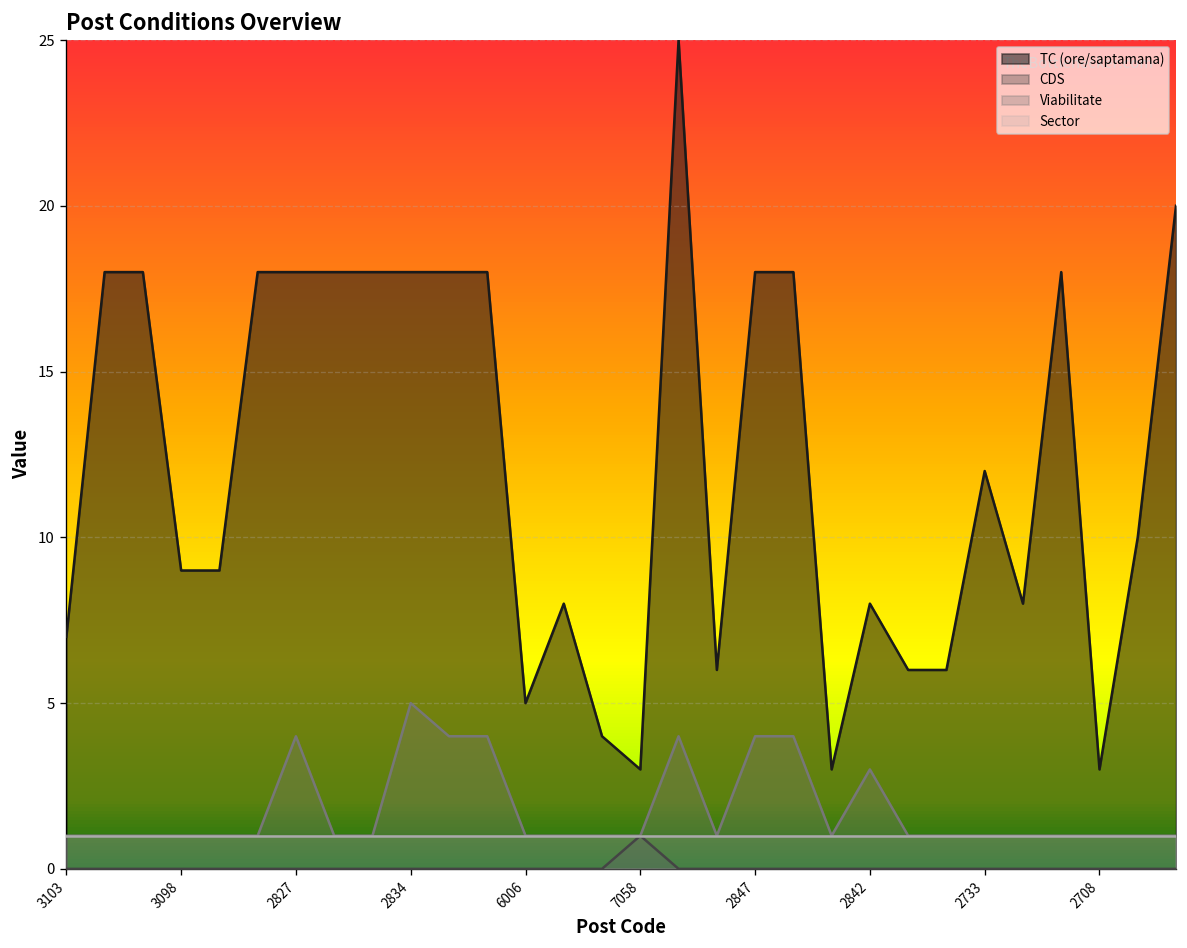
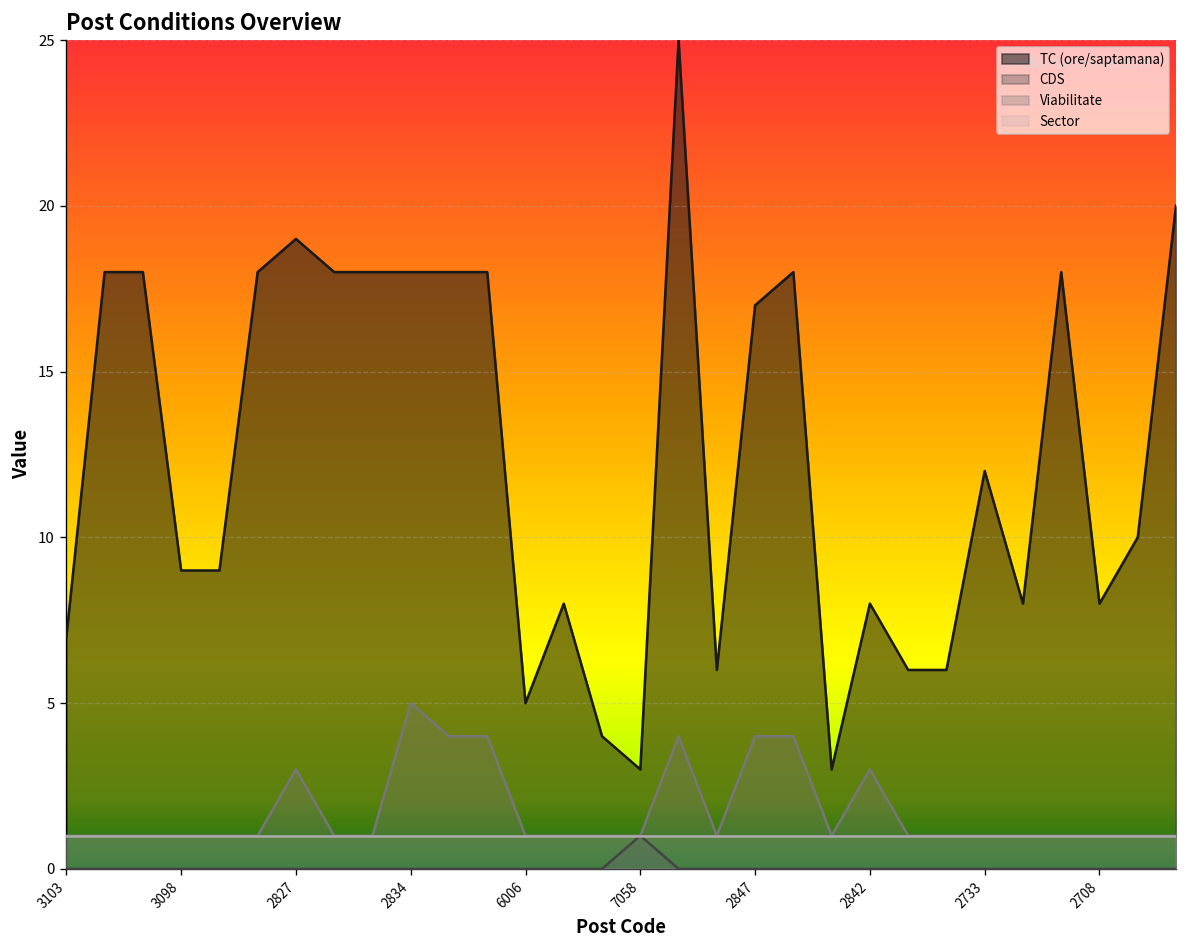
  {
    "TC (ore/saptamana)": {
      "3103": 7,
      "3098": 9,
-     "2827": 18,
+     "2827": 19,
      "2834": 18,
      "6006": 5,
      "7058": 3,
-     "2847": 18,
+     "2847": 17,
      "2842": 8,
      "2733": 12,
-     "2708": 3
+     "2708": 8
    },
    "CDS": {
      "3103": 0,
      "3098": 0,
      "2827": 0,
      "2834": 0,
      "6006": 0,
      "2847": 0,
      "2842": 0,
      "2733": 0,
      "2708": 0
    },
    "Viabilitate": {
-     "2827": 4,
+     "2827": 3,
      "2834": 5,
      "2847": 4,
      "2842": 3
    },
    "Sector": {
      "2827": 1,
      "2834": 1,
      "2847": 1,
      "2842": 1
    }
  }
